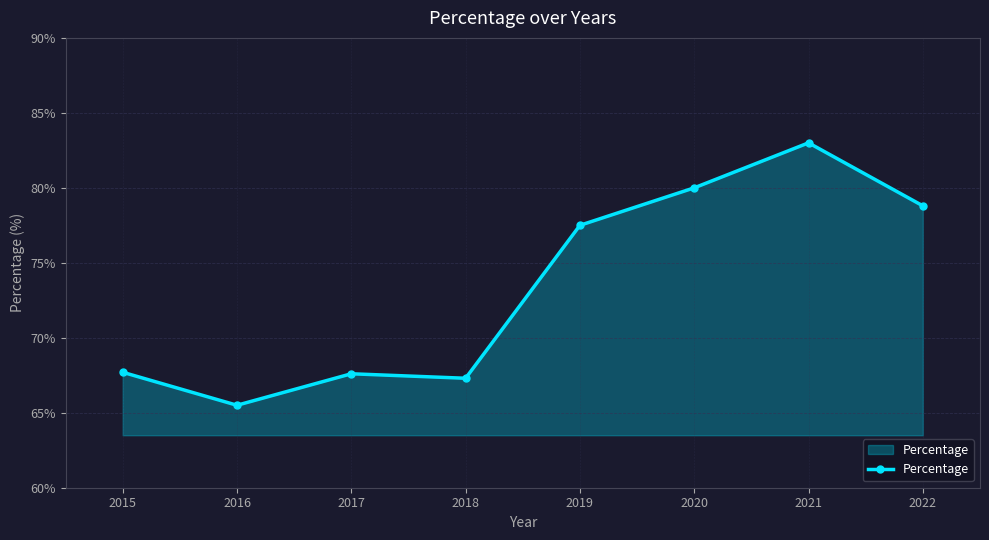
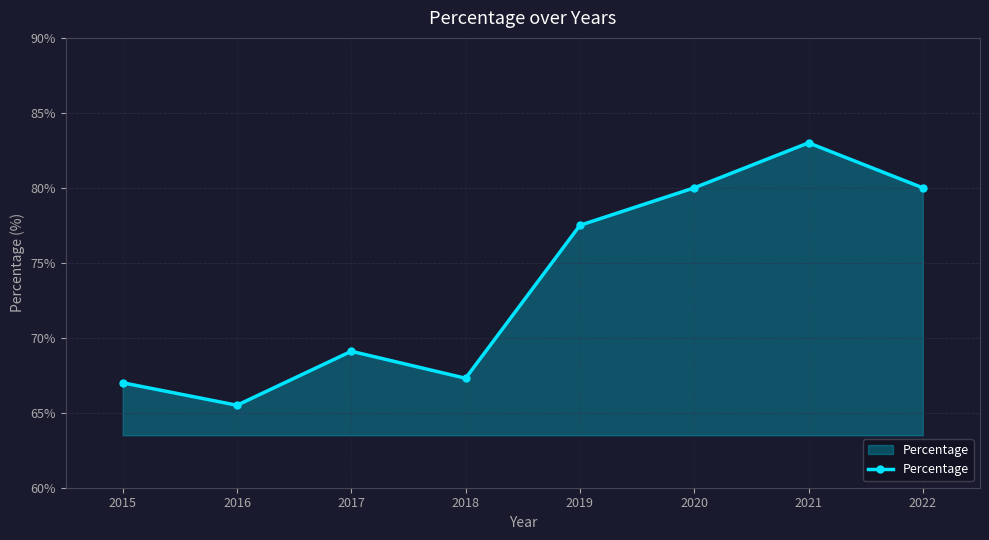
  {
-   "2015": "67.7%",
+   "2015": "67.0%",
    "2016": "65.5%",
-   "2017": "67.6%",
+   "2017": "69.1%",
    "2018": "67.3%",
    "2019": "77.5%",
    "2020": "80.0%",
    "2021": "83.0%",
-   "2022": "78.8%"
+   "2022": "80.0%"
  }
